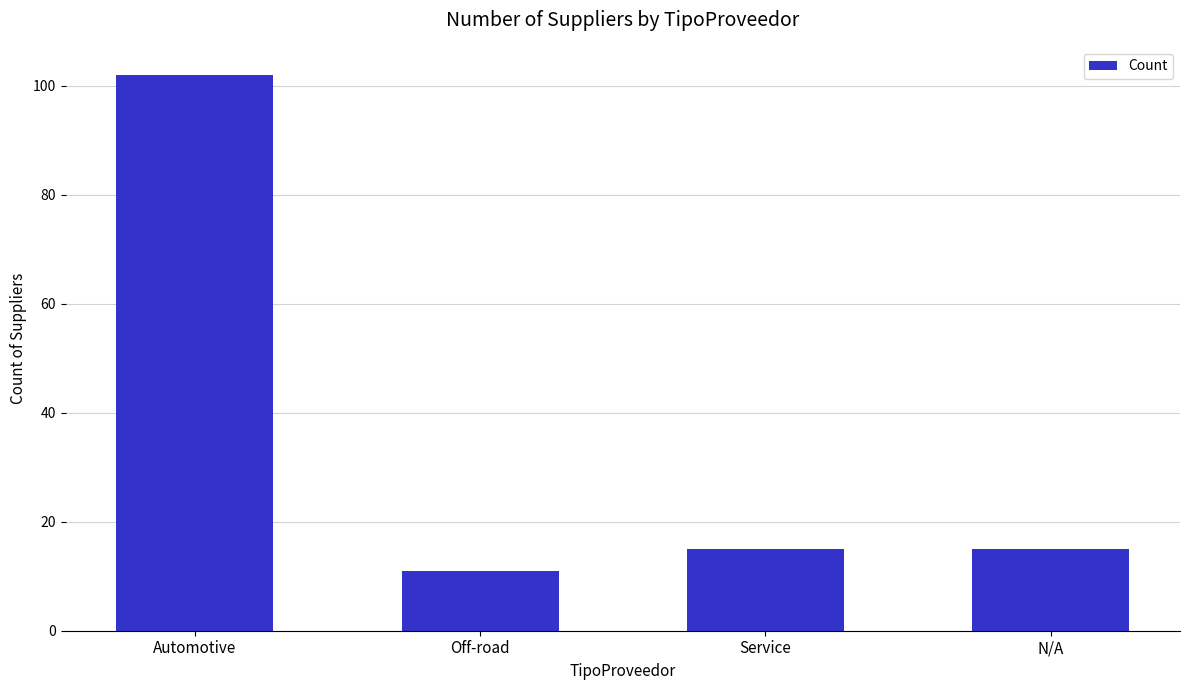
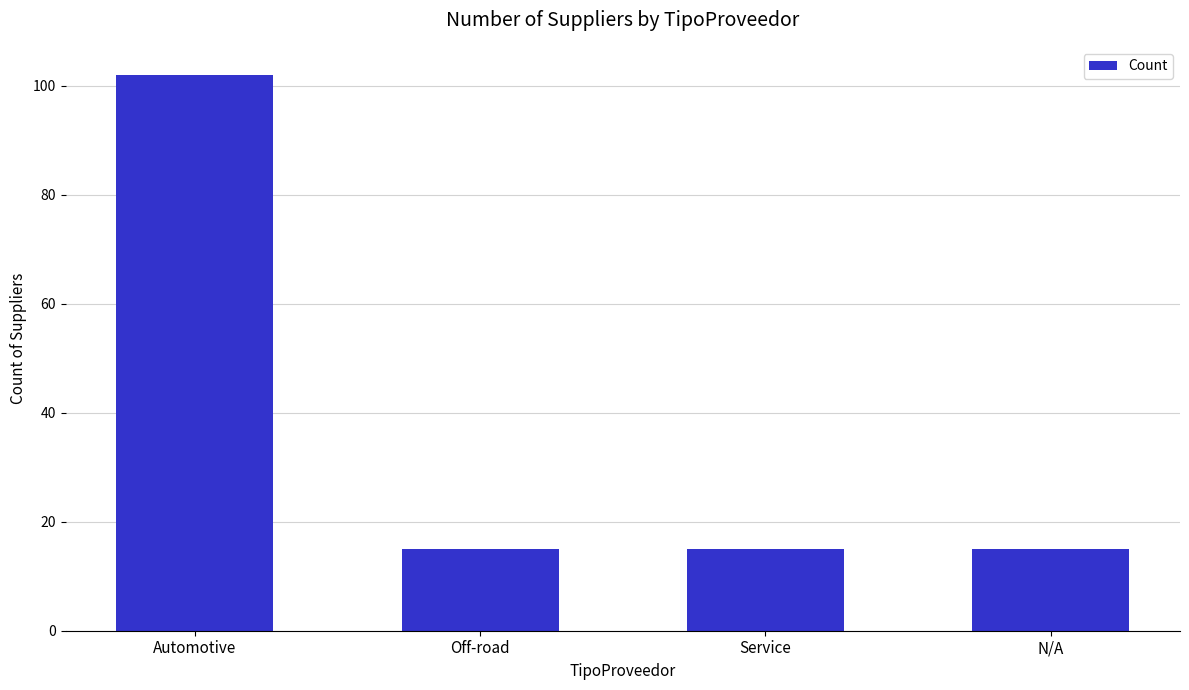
  {
    "Automotive": 102,
-   "Off-road": 11,
+   "Off-road": 15,
    "Service": 15,
    "N/A": 15
  }
